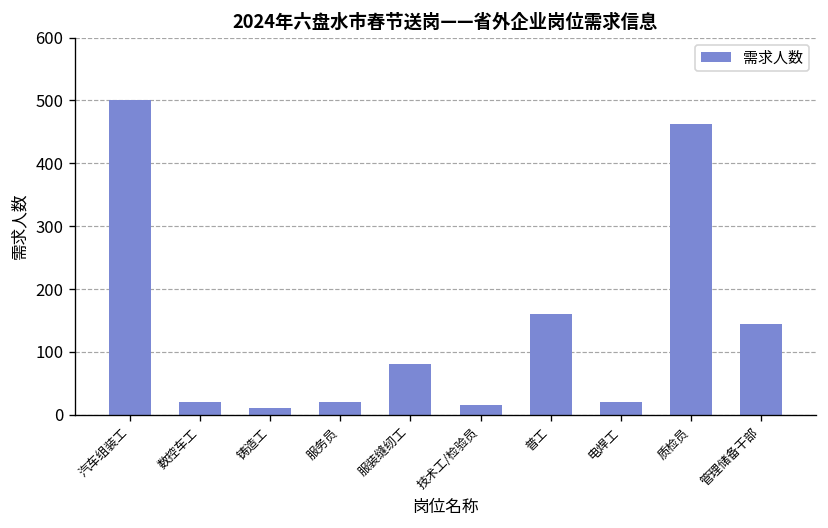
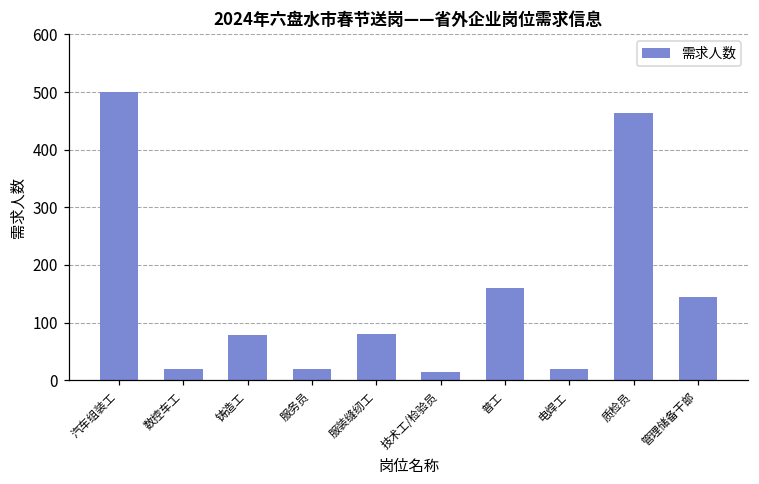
  {
    "汽车组装工": 500,
    "数控车工": 20,
-   "铸造工": 10,
+   "铸造工": 80,
    "服务员": 20,
    "服装缝纫工": 80,
    "技术工/检验员": 20,
    "普工": 160,
    "电焊工": 20,
    "质检员": 460,
    "管理储备干部": 150
  }
